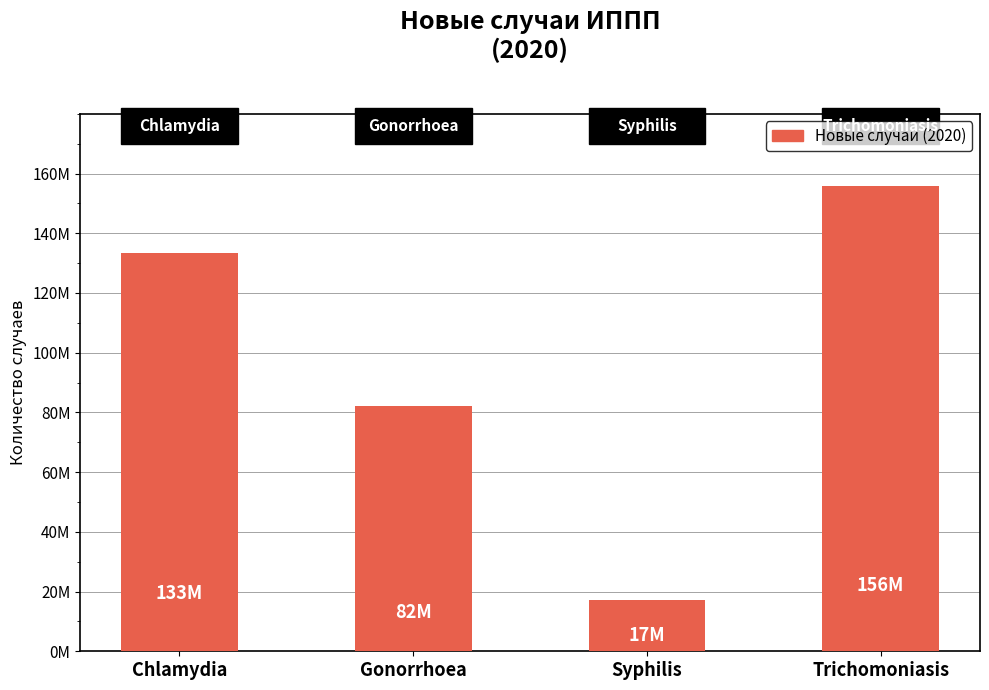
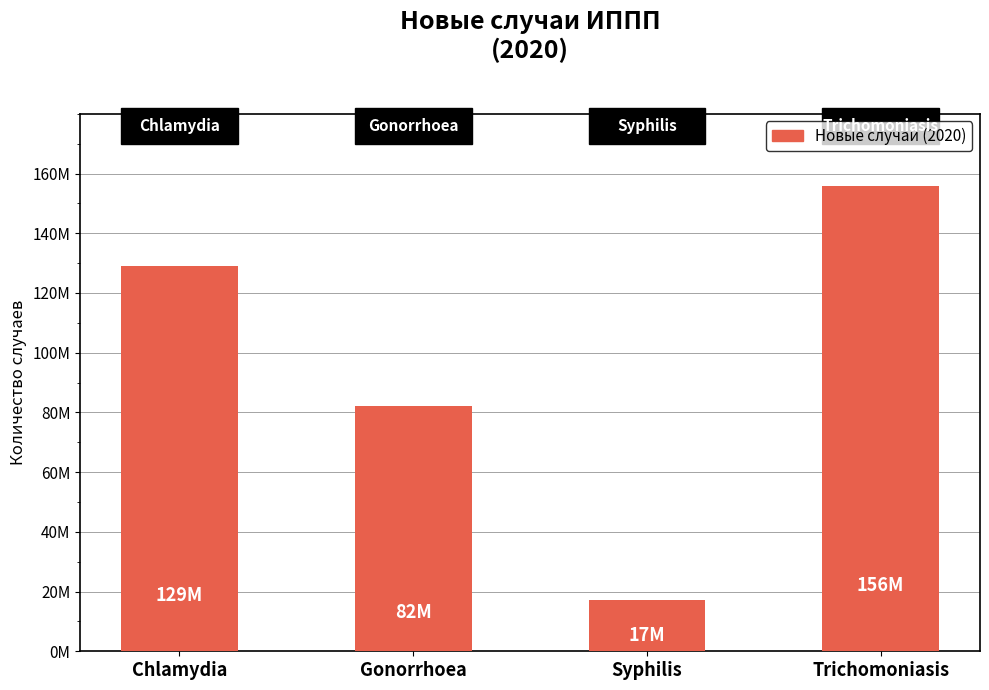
  {
-   "Chlamydia": "133M",
+   "Chlamydia": "129M",
    "Gonorrhoea": "82M",
    "Syphilis": "17M",
    "Trichomoniasis": "156M"
  }
